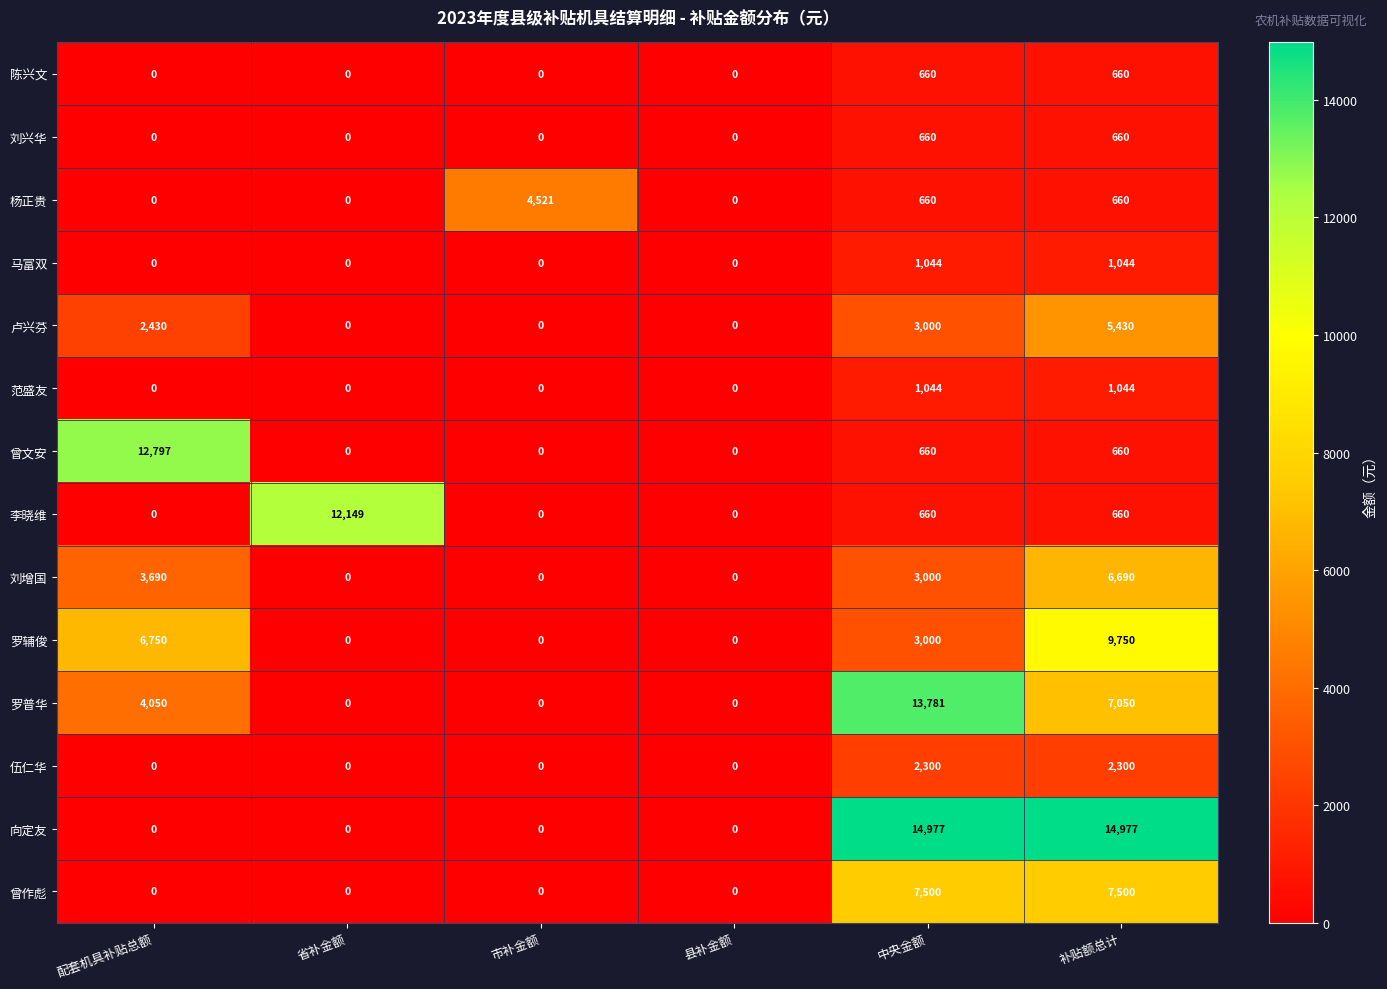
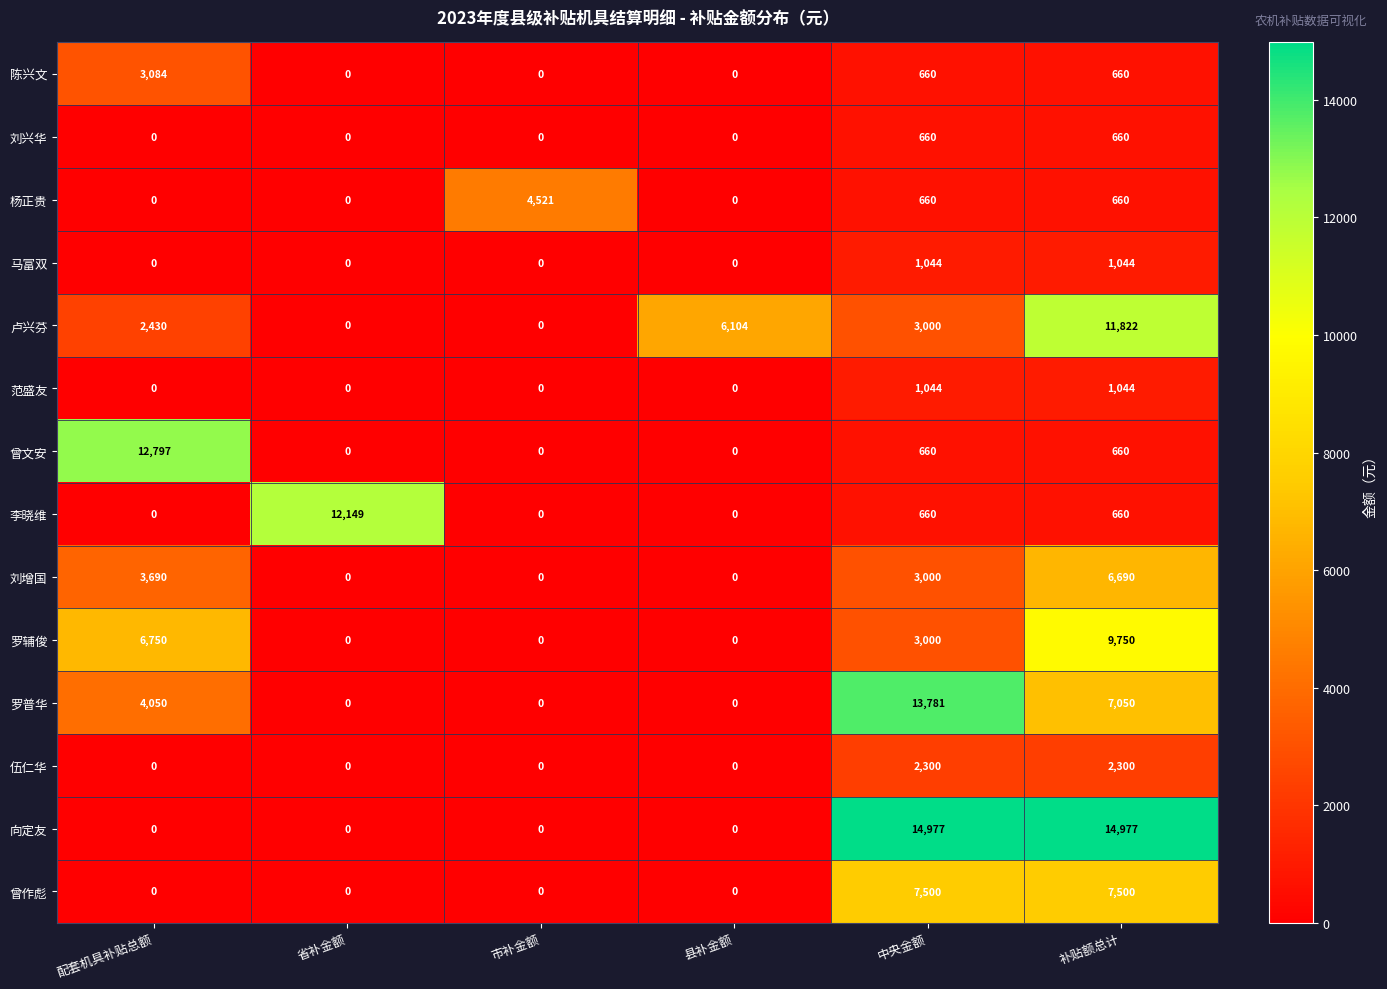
  {
    "陈兴文": {
-     "配套机具补贴总额": "0",
+     "配套机具补贴总额": "3,084",
      "省补金额": "0",
      "市补金额": "0",
      "县补金额": "0",
      "中央金额": "660",
      "补贴额总计": "660"
    },
    "刘兴华": {
      "配套机具补贴总额": "0",
      "省补金额": "0",
      "市补金额": "0",
      "县补金额": "0",
      "中央金额": "660",
      "补贴额总计": "660"
    },
    "杨正贵": {
      "配套机具补贴总额": "0",
      "省补金额": "0",
      "市补金额": "4,521",
      "县补金额": "0",
      "中央金额": "660",
      "补贴额总计": "660"
    },
    "马富双": {
      "配套机具补贴总额": "0",
      "省补金额": "0",
      "市补金额": "0",
      "县补金额": "0",
      "中央金额": "1,044",
      "补贴额总计": "1,044"
    },
    "卢兴芬": {
      "配套机具补贴总额": "2,430",
      "省补金额": "0",
      "市补金额": "0",
-     "县补金额": "0",
+     "县补金额": "6,104",
      "中央金额": "3,000",
-     "补贴额总计": "5,430"
+     "补贴额总计": "11,822"
    },
    "范盛友": {
      "配套机具补贴总额": "0",
      "省补金额": "0",
      "市补金额": "0",
      "县补金额": "0",
      "中央金额": "1,044",
      "补贴额总计": "1,044"
    },
    "曾文安": {
      "配套机具补贴总额": "12,797",
      "省补金额": "0",
      "市补金额": "0",
      "县补金额": "0",
      "中央金额": "660",
      "补贴额总计": "660"
    },
    "李晓维": {
      "配套机具补贴总额": "0",
      "省补金额": "12,149",
      "市补金额": "0",
      "县补金额": "0",
      "中央金额": "660",
      "补贴额总计": "660"
    },
    "刘增国": {
      "配套机具补贴总额": "3,690",
      "省补金额": "0",
      "市补金额": "0",
      "县补金额": "0",
      "中央金额": "3,000",
      "补贴额总计": "6,690"
    },
    "罗辅俊": {
      "配套机具补贴总额": "6,750",
      "省补金额": "0",
      "市补金额": "0",
      "县补金额": "0",
      "中央金额": "3,000",
      "补贴额总计": "9,750"
    },
    "罗普华": {
      "配套机具补贴总额": "4,050",
      "省补金额": "0",
      "市补金额": "0",
      "县补金额": "0",
      "中央金额": "13,781",
      "补贴额总计": "7,050"
    },
    "伍仁华": {
      "配套机具补贴总额": "0",
      "省补金额": "0",
      "市补金额": "0",
      "县补金额": "0",
      "中央金额": "2,300",
      "补贴额总计": "2,300"
    },
    "向定友": {
      "配套机具补贴总额": "0",
      "省补金额": "0",
      "市补金额": "0",
      "县补金额": "0",
      "中央金额": "14,977",
      "补贴额总计": "14,977"
    },
    "曾作彪": {
      "配套机具补贴总额": "0",
      "省补金额": "0",
      "市补金额": "0",
      "县补金额": "0",
      "中央金额": "7,500",
      "补贴额总计": "7,500"
    }
  }
